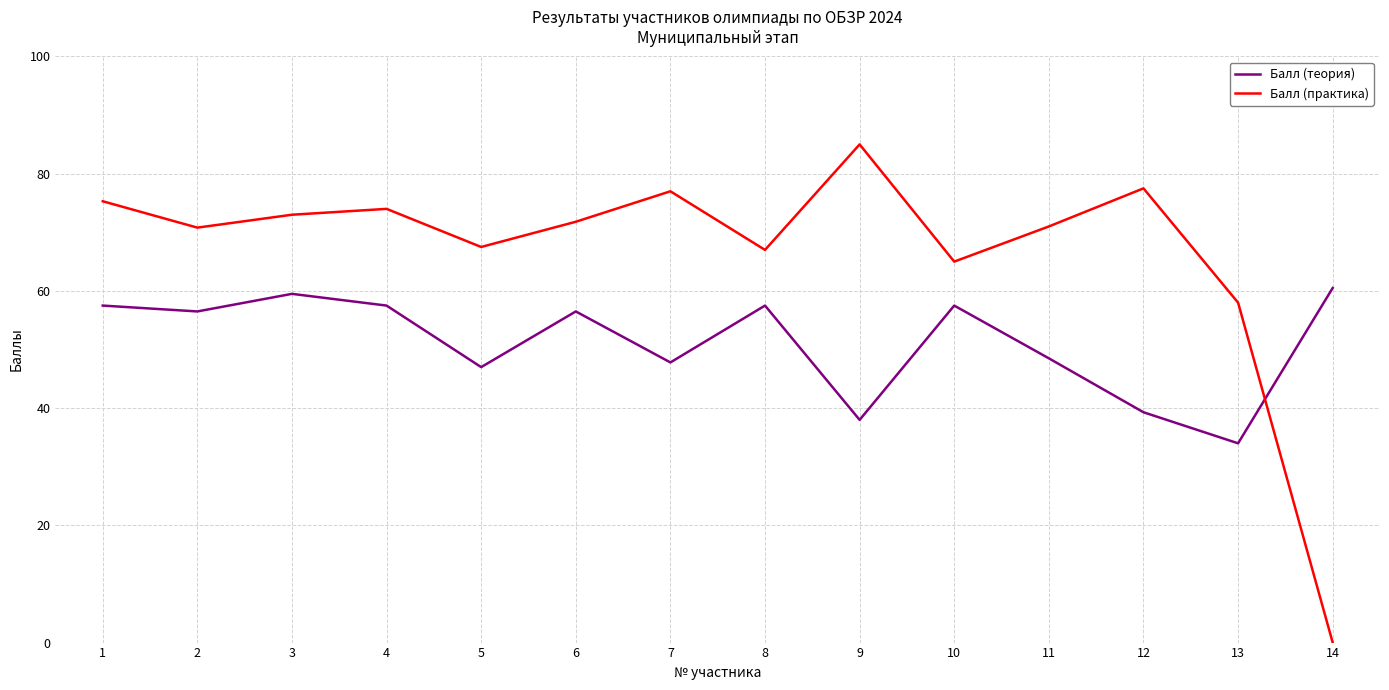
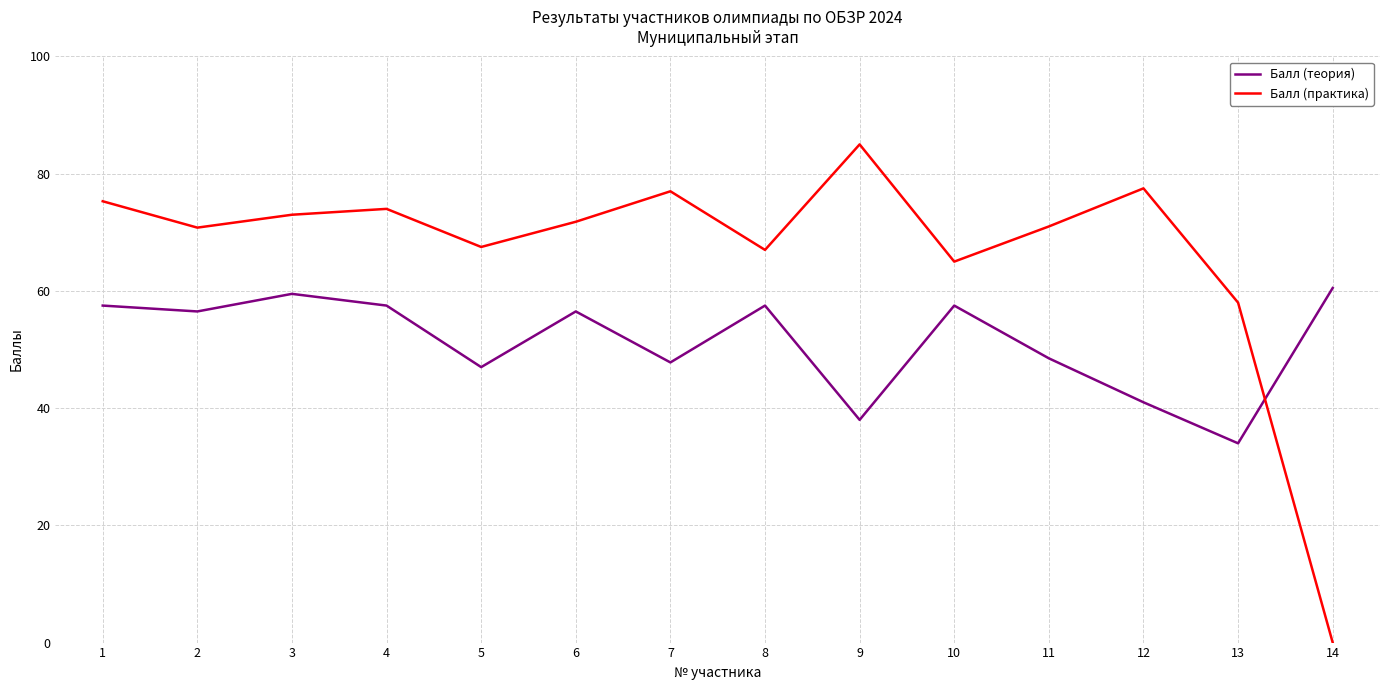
  {
    "Балл (теория)": {
      "1": 58,
      "2": 57,
      "3": 60,
      "4": 58,
      "5": 47,
      "6": 57,
      "7": 48,
      "8": 58,
      "9": 38,
      "10": 58,
      "11": 49,
-     "12": 39,
+     "12": 41,
      "13": 34,
      "14": 61
    },
    "Балл (практика)": {
      "1": 75,
      "2": 71,
      "3": 73,
      "4": 74,
      "5": 68,
      "6": 72,
      "7": 77,
      "8": 67,
      "9": 85,
      "10": 65,
      "11": 71,
      "12": 78,
      "13": 58,
      "14": 0
    }
  }
